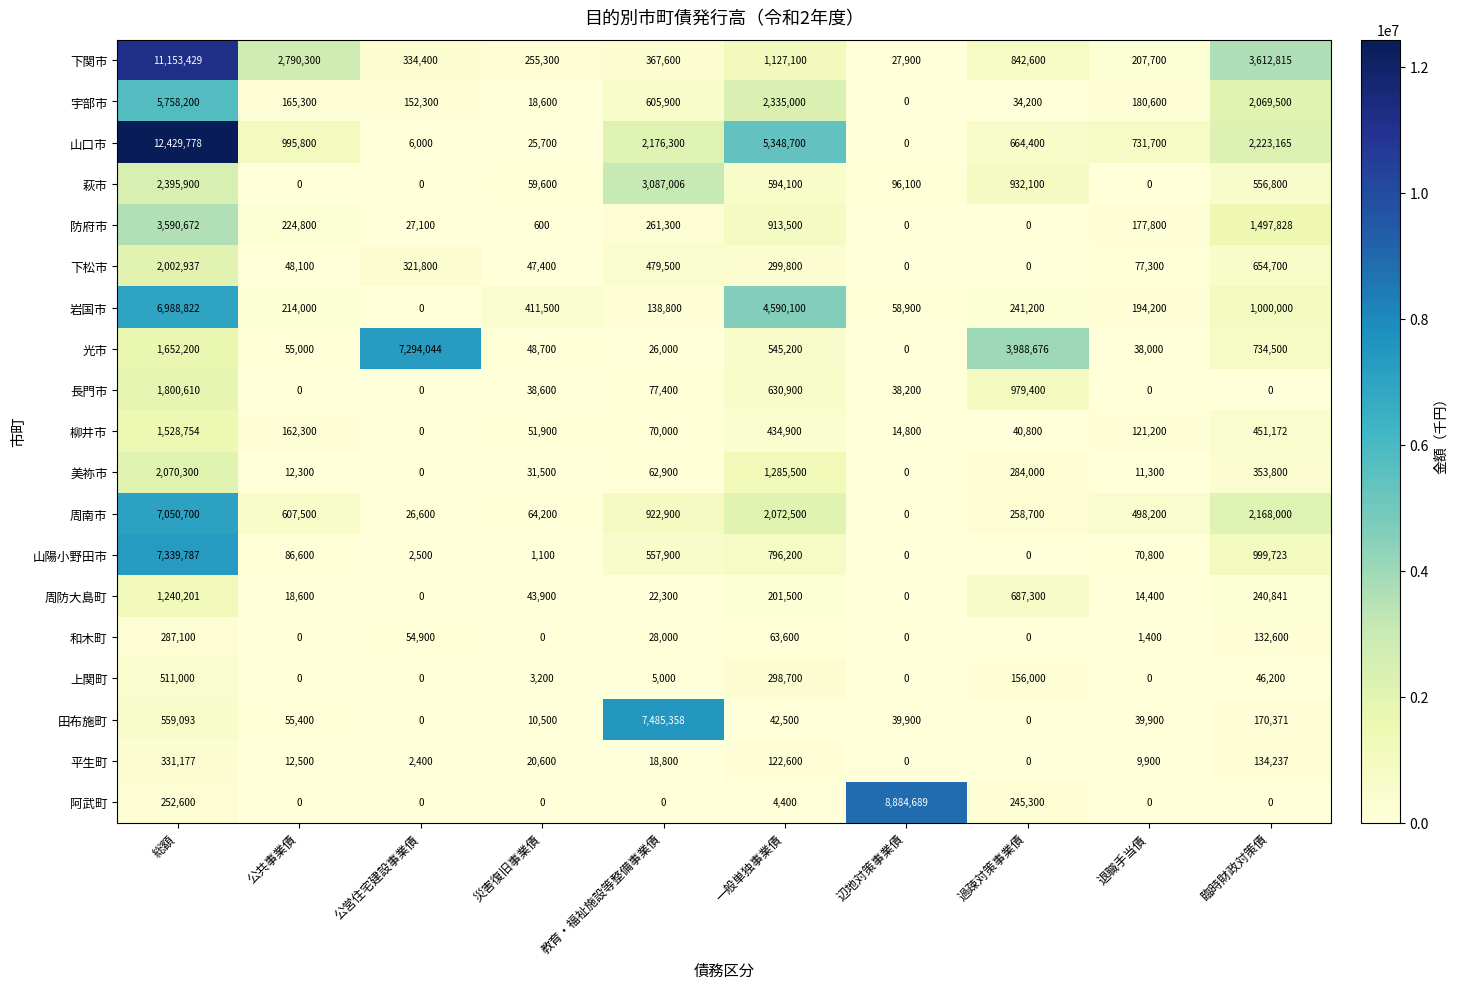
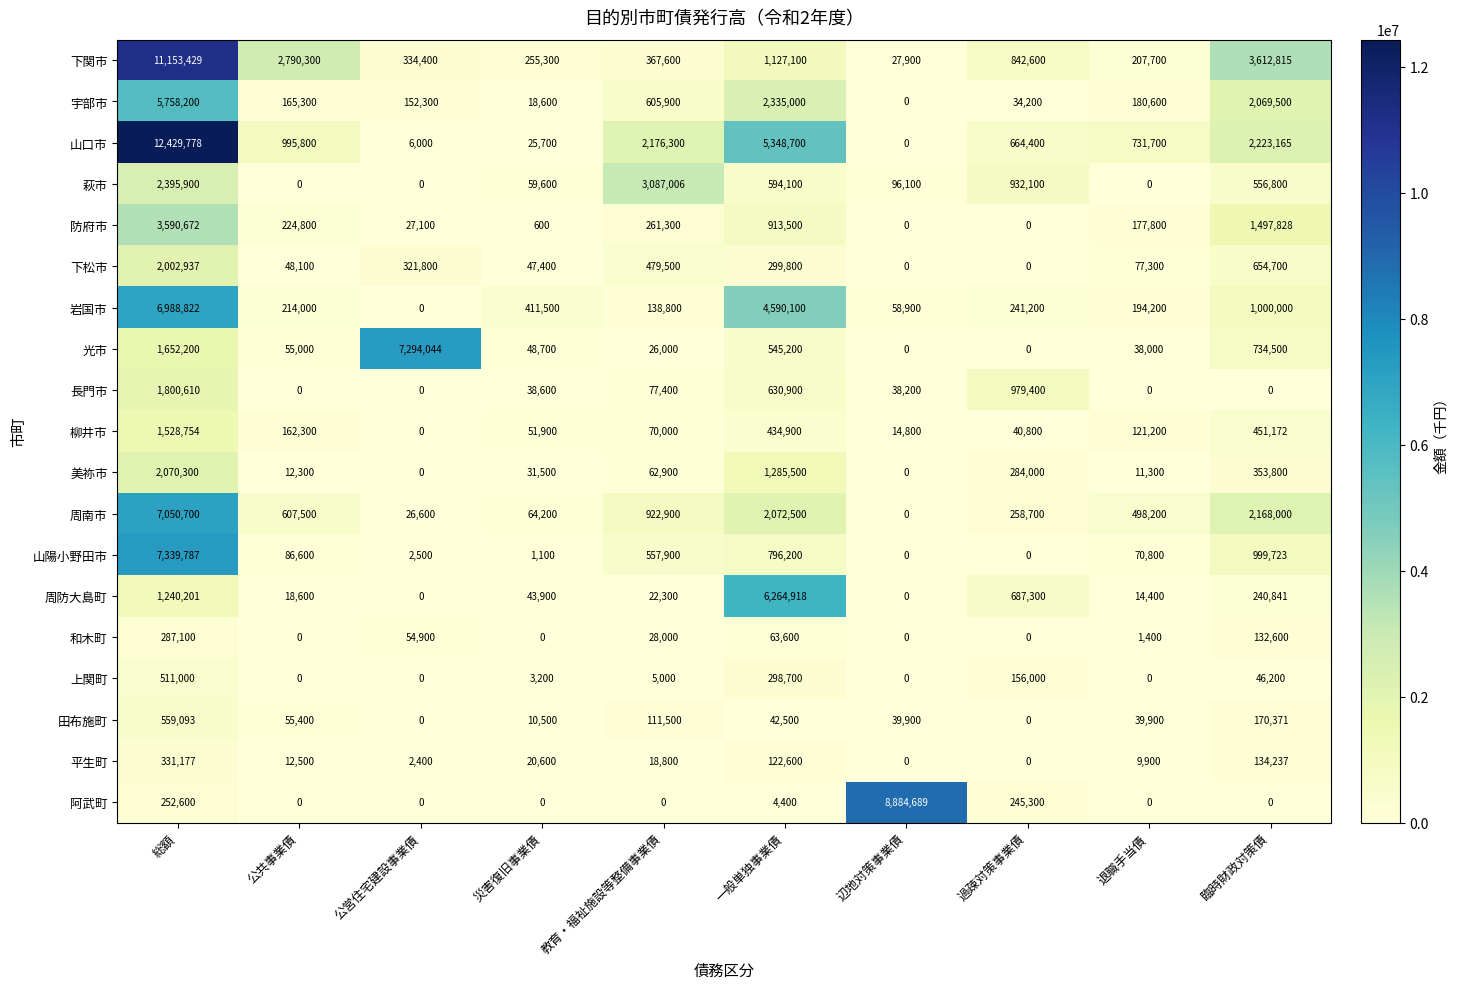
  {
    "下関市": {
      "総額": "11,153,429",
      "公共事業債": "2,790,300",
      "公営住宅建設事業債": "334,400",
      "災害復旧事業債": "255,300",
      "教育・福祉施設等整備事業債": "367,600",
      "一般単独事業債": "1,127,100",
      "辺地対策事業債": "27,900",
      "過疎対策事業債": "842,600",
      "退職手当債": "207,700",
      "臨時財政対策債": "3,612,815"
    },
    "宇部市": {
      "総額": "5,758,200",
      "公共事業債": "165,300",
      "公営住宅建設事業債": "152,300",
      "災害復旧事業債": "18,600",
      "教育・福祉施設等整備事業債": "605,900",
      "一般単独事業債": "2,335,000",
      "辺地対策事業債": "0",
      "過疎対策事業債": "34,200",
      "退職手当債": "180,600",
      "臨時財政対策債": "2,069,500"
    },
    "山口市": {
      "総額": "12,429,778",
      "公共事業債": "995,800",
      "公営住宅建設事業債": "6,000",
      "災害復旧事業債": "25,700",
      "教育・福祉施設等整備事業債": "2,176,300",
      "一般単独事業債": "5,348,700",
      "辺地対策事業債": "0",
      "過疎対策事業債": "664,400",
      "退職手当債": "731,700",
      "臨時財政対策債": "2,223,165"
    },
    "萩市": {
      "総額": "2,395,900",
      "公共事業債": "0",
      "公営住宅建設事業債": "0",
      "災害復旧事業債": "59,600",
      "教育・福祉施設等整備事業債": "3,087,006",
      "一般単独事業債": "594,100",
      "辺地対策事業債": "96,100",
      "過疎対策事業債": "932,100",
      "退職手当債": "0",
      "臨時財政対策債": "556,800"
    },
    "防府市": {
      "総額": "3,590,672",
      "公共事業債": "224,800",
      "公営住宅建設事業債": "27,100",
      "災害復旧事業債": "600",
      "教育・福祉施設等整備事業債": "261,300",
      "一般単独事業債": "913,500",
      "辺地対策事業債": "0",
      "過疎対策事業債": "0",
      "退職手当債": "177,800",
      "臨時財政対策債": "1,497,828"
    },
    "下松市": {
      "総額": "2,002,937",
      "公共事業債": "48,100",
      "公営住宅建設事業債": "321,800",
      "災害復旧事業債": "47,400",
      "教育・福祉施設等整備事業債": "479,500",
      "一般単独事業債": "299,800",
      "辺地対策事業債": "0",
      "過疎対策事業債": "0",
      "退職手当債": "77,300",
      "臨時財政対策債": "654,700"
    },
    "岩国市": {
      "総額": "6,988,822",
      "公共事業債": "214,000",
      "公営住宅建設事業債": "0",
      "災害復旧事業債": "411,500",
      "教育・福祉施設等整備事業債": "138,800",
      "一般単独事業債": "4,590,100",
      "辺地対策事業債": "58,900",
      "過疎対策事業債": "241,200",
      "退職手当債": "194,200",
      "臨時財政対策債": "1,000,000"
    },
    "光市": {
      "総額": "1,652,200",
      "公共事業債": "55,000",
      "公営住宅建設事業債": "7,294,044",
      "災害復旧事業債": "48,700",
      "教育・福祉施設等整備事業債": "26,000",
      "一般単独事業債": "545,200",
      "辺地対策事業債": "0",
-     "過疎対策事業債": "3,988,676",
+     "過疎対策事業債": "0",
      "退職手当債": "38,000",
      "臨時財政対策債": "734,500"
    },
    "長門市": {
      "総額": "1,800,610",
      "公共事業債": "0",
      "公営住宅建設事業債": "0",
      "災害復旧事業債": "38,600",
      "教育・福祉施設等整備事業債": "77,400",
      "一般単独事業債": "630,900",
      "辺地対策事業債": "38,200",
      "過疎対策事業債": "979,400",
      "退職手当債": "0",
      "臨時財政対策債": "0"
    },
    "柳井市": {
      "総額": "1,528,754",
      "公共事業債": "162,300",
      "公営住宅建設事業債": "0",
      "災害復旧事業債": "51,900",
      "教育・福祉施設等整備事業債": "70,000",
      "一般単独事業債": "434,900",
      "辺地対策事業債": "14,800",
      "過疎対策事業債": "40,800",
      "退職手当債": "121,200",
      "臨時財政対策債": "451,172"
    },
    "美祢市": {
      "総額": "2,070,300",
      "公共事業債": "12,300",
      "公営住宅建設事業債": "0",
      "災害復旧事業債": "31,500",
      "教育・福祉施設等整備事業債": "62,900",
      "一般単独事業債": "1,285,500",
      "辺地対策事業債": "0",
      "過疎対策事業債": "284,000",
      "退職手当債": "11,300",
      "臨時財政対策債": "353,800"
    },
    "周南市": {
      "総額": "7,050,700",
      "公共事業債": "607,500",
      "公営住宅建設事業債": "26,600",
      "災害復旧事業債": "64,200",
      "教育・福祉施設等整備事業債": "922,900",
      "一般単独事業債": "2,072,500",
      "辺地対策事業債": "0",
      "過疎対策事業債": "258,700",
      "退職手当債": "498,200",
      "臨時財政対策債": "2,168,000"
    },
    "山陽小野田市": {
      "総額": "7,339,787",
      "公共事業債": "86,600",
      "公営住宅建設事業債": "2,500",
      "災害復旧事業債": "1,100",
      "教育・福祉施設等整備事業債": "557,900",
      "一般単独事業債": "796,200",
      "辺地対策事業債": "0",
      "過疎対策事業債": "0",
      "退職手当債": "70,800",
      "臨時財政対策債": "999,723"
    },
    "周防大島町": {
      "総額": "1,240,201",
      "公共事業債": "18,600",
      "公営住宅建設事業債": "0",
      "災害復旧事業債": "43,900",
      "教育・福祉施設等整備事業債": "22,300",
-     "一般単独事業債": "201,500",
+     "一般単独事業債": "6,264,918",
      "辺地対策事業債": "0",
      "過疎対策事業債": "687,300",
      "退職手当債": "14,400",
      "臨時財政対策債": "240,841"
    },
    "和木町": {
      "総額": "287,100",
      "公共事業債": "0",
      "公営住宅建設事業債": "54,900",
      "災害復旧事業債": "0",
      "教育・福祉施設等整備事業債": "28,000",
      "一般単独事業債": "63,600",
      "辺地対策事業債": "0",
      "過疎対策事業債": "0",
      "退職手当債": "1,400",
      "臨時財政対策債": "132,600"
    },
    "上関町": {
      "総額": "511,000",
      "公共事業債": "0",
      "公営住宅建設事業債": "0",
      "災害復旧事業債": "3,200",
      "教育・福祉施設等整備事業債": "5,000",
      "一般単独事業債": "298,700",
      "辺地対策事業債": "0",
      "過疎対策事業債": "156,000",
      "退職手当債": "0",
      "臨時財政対策債": "46,200"
    },
    "田布施町": {
      "総額": "559,093",
      "公共事業債": "55,400",
      "公営住宅建設事業債": "0",
      "災害復旧事業債": "10,500",
-     "教育・福祉施設等整備事業債": "7,485,358",
+     "教育・福祉施設等整備事業債": "111,500",
      "一般単独事業債": "42,500",
      "辺地対策事業債": "39,900",
      "過疎対策事業債": "0",
      "退職手当債": "39,900",
      "臨時財政対策債": "170,371"
    },
    "平生町": {
      "総額": "331,177",
      "公共事業債": "12,500",
      "公営住宅建設事業債": "2,400",
      "災害復旧事業債": "20,600",
      "教育・福祉施設等整備事業債": "18,800",
      "一般単独事業債": "122,600",
      "辺地対策事業債": "0",
      "過疎対策事業債": "0",
      "退職手当債": "9,900",
      "臨時財政対策債": "134,237"
    },
    "阿武町": {
      "総額": "252,600",
      "公共事業債": "0",
      "公営住宅建設事業債": "0",
      "災害復旧事業債": "0",
      "教育・福祉施設等整備事業債": "0",
      "一般単独事業債": "4,400",
      "辺地対策事業債": "8,884,689",
      "過疎対策事業債": "245,300",
      "退職手当債": "0",
      "臨時財政対策債": "0"
    }
  }
